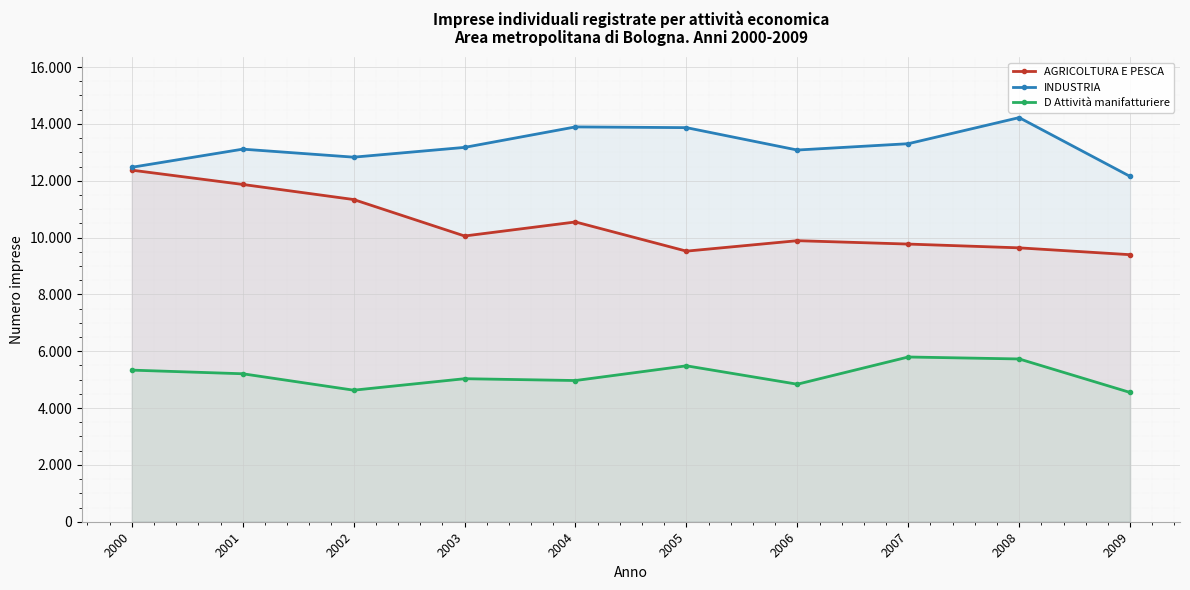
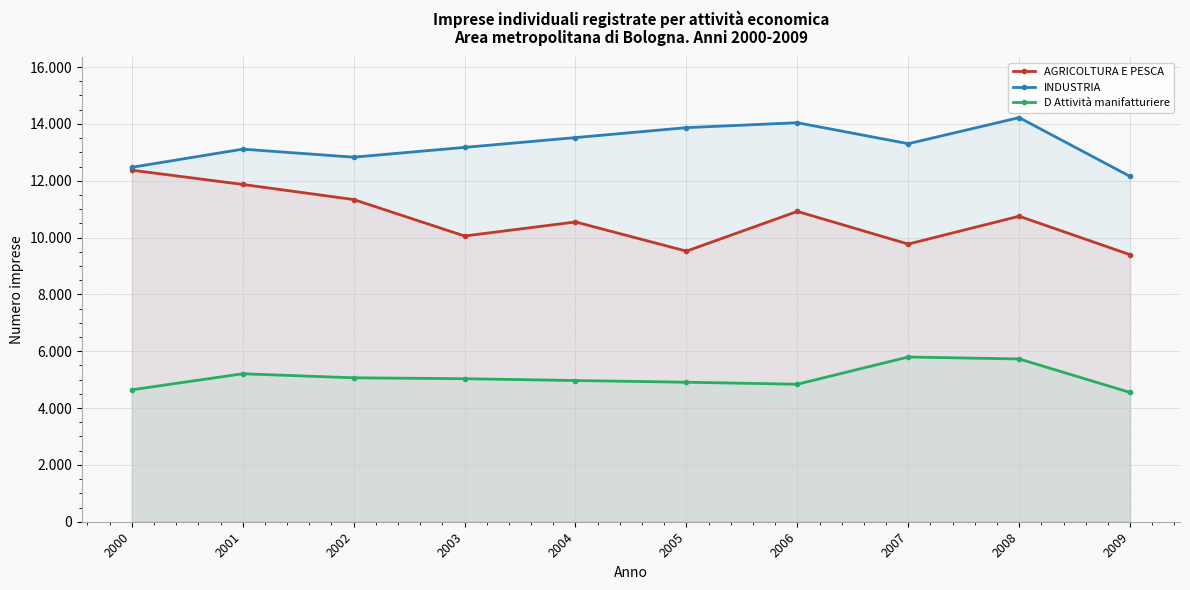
  {
    "AGRICOLTURA E PESCA": {
      "2000": 12.4,
      "2001": 11.9,
      "2002": 11.3,
      "2003": 10.1,
      "2004": 10.5,
      "2005": 9.5,
-     "2006": 9.9,
+     "2006": 10.9,
      "2007": 9.8,
-     "2008": 9.6,
+     "2008": 10.8,
      "2009": 9.4
    },
    "INDUSTRIA": {
      "2000": 12.5,
      "2001": 13.1,
      "2002": 12.8,
      "2003": 13.2,
-     "2004": 13.9,
+     "2004": 13.5,
      "2005": 13.9,
-     "2006": 13.1,
+     "2006": 14.0,
      "2007": 13.3,
      "2008": 14.2,
      "2009": 12.2
    },
    "D Attività manifatturiere": {
-     "2000": 5.3,
+     "2000": 4.6,
      "2001": 5.2,
-     "2002": 4.6,
+     "2002": 5.1,
      "2003": 5.0,
      "2004": 5.0,
-     "2005": 5.5,
+     "2005": 4.9,
      "2006": 4.8,
      "2007": 5.8,
      "2008": 5.7,
      "2009": 4.5
    }
  }
